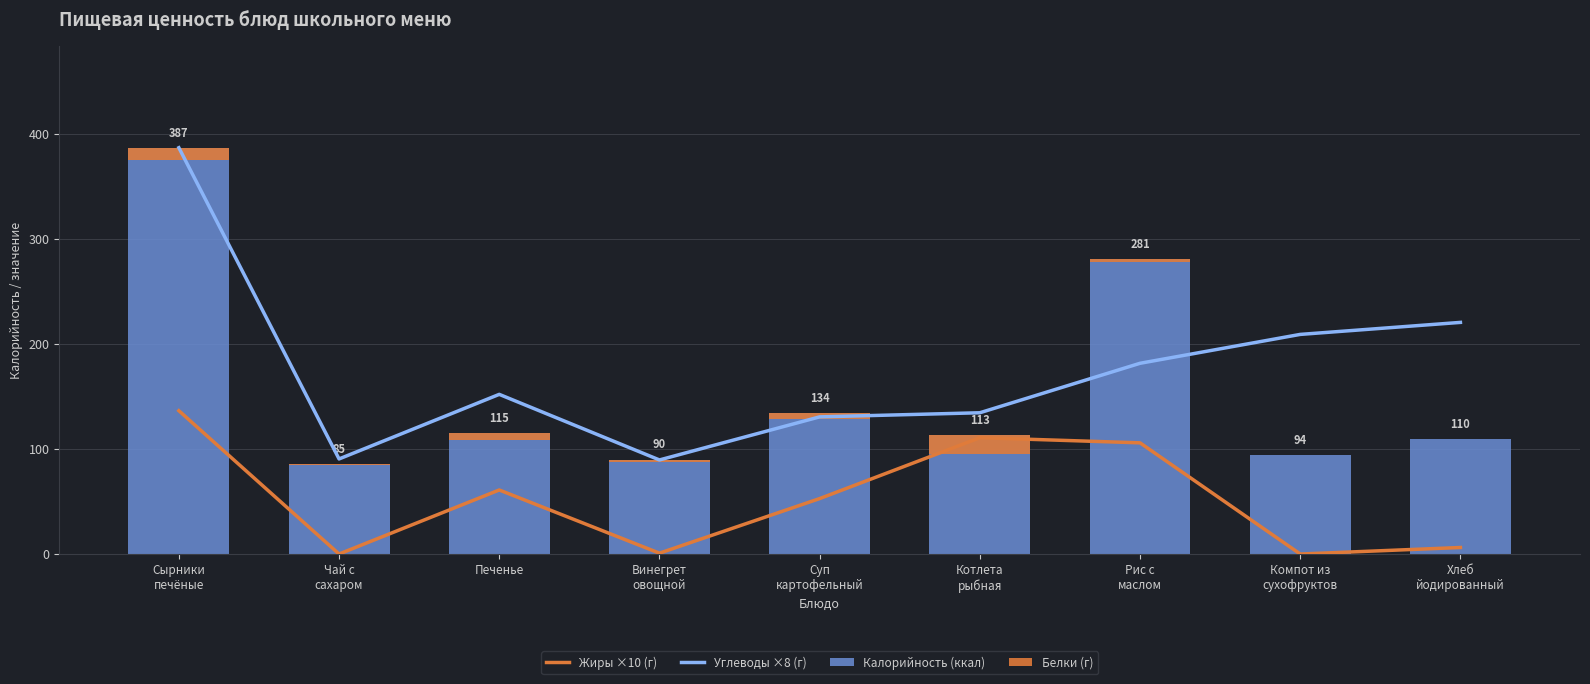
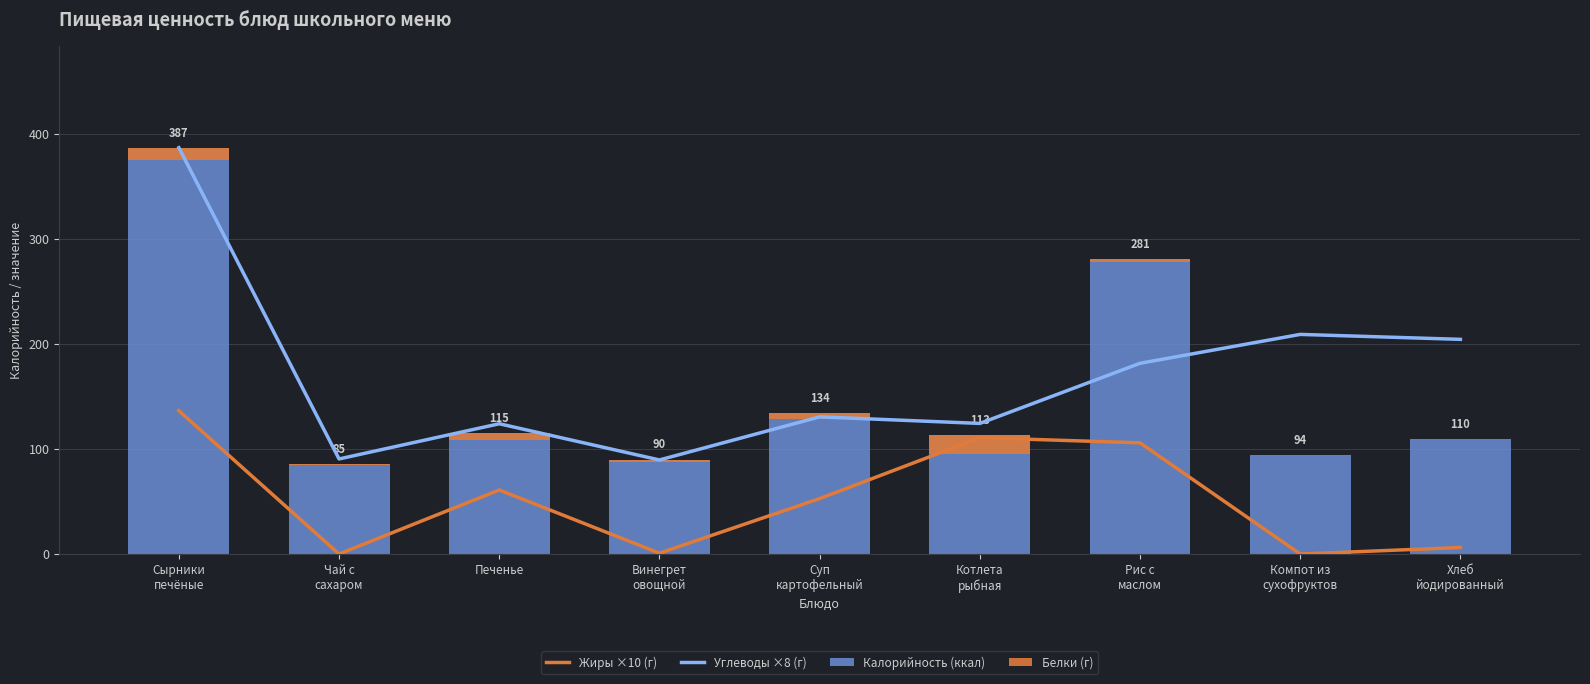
  {
    "Углеводы ×8 (г)": {
-     "Печенье": 152,
+     "Печенье": 124,
      "Суп картофельный": 131,
-     "Котлета рыбная": 135,
+     "Котлета рыбная": 124,
      "Рис с маслом": 182,
      "Компот из сухофруктов": 209,
-     "Хлеб йодированный": 221
+     "Хлеб йодированный": 204
    }
  }
